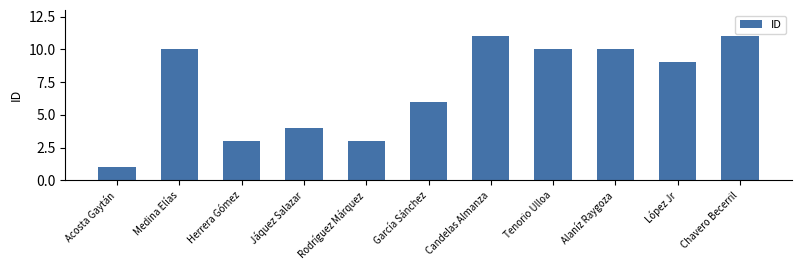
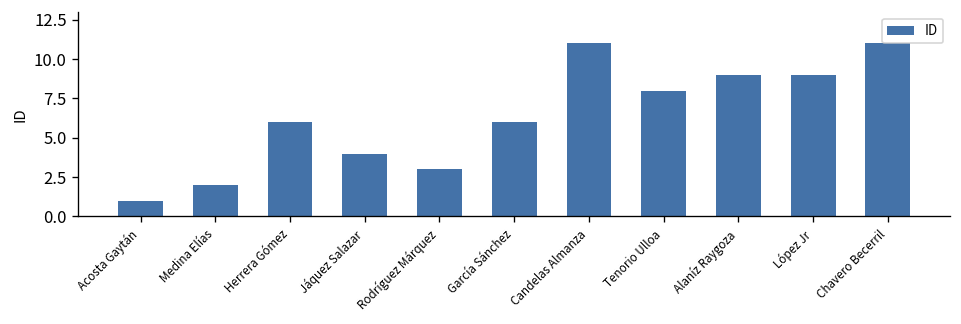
  {
    "Acosta Gaytán": 1,
-   "Medina Elías": 10,
-   "Herrera Gómez": 3,
+   "Medina Elías": 2,
+   "Herrera Gómez": 6,
    "Jáquez Salazar": 4,
    "Rodríguez Márquez": 3,
    "García Sánchez": 6,
    "Candelas Almanza": 11,
-   "Tenorio Ulloa": 10,
-   "Alaníz Raygoza": 10,
+   "Tenorio Ulloa": 8,
+   "Alaníz Raygoza": 9,
    "López Jr": 9,
    "Chavero Becerril": 11
  }
